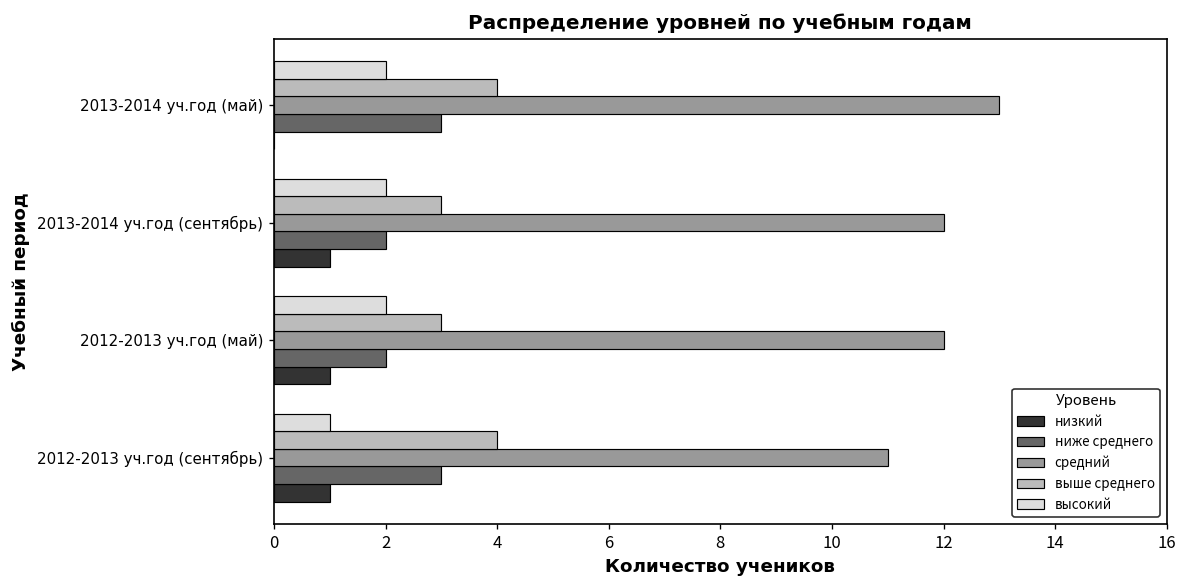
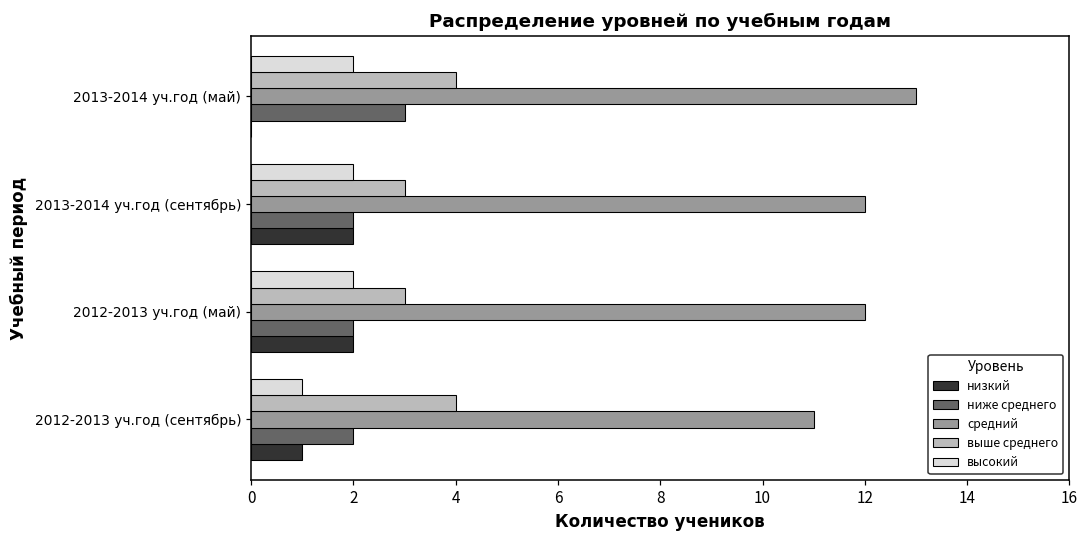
  {
    "низкий": {
      "2013-2014 уч.год (май)": 0,
-     "2013-2014 уч.год (сентябрь)": 1,
-     "2012-2013 уч.год (май)": 1,
+     "2013-2014 уч.год (сентябрь)": 2,
+     "2012-2013 уч.год (май)": 2,
      "2012-2013 уч.год (сентябрь)": 1
    },
    "ниже среднего": {
      "2013-2014 уч.год (май)": 3,
      "2013-2014 уч.год (сентябрь)": 2,
      "2012-2013 уч.год (май)": 2,
-     "2012-2013 уч.год (сентябрь)": 3
+     "2012-2013 уч.год (сентябрь)": 2
    }
  }
